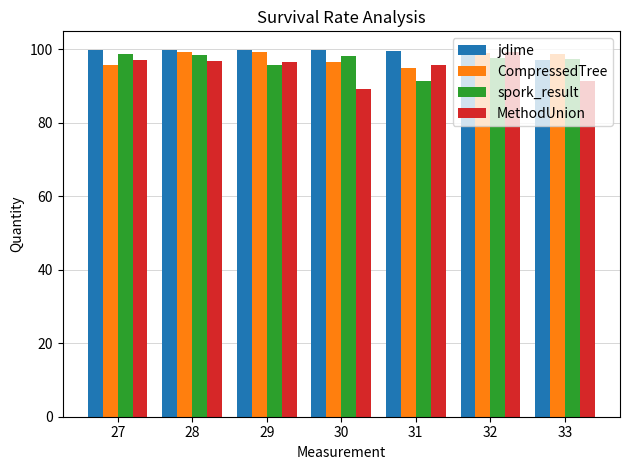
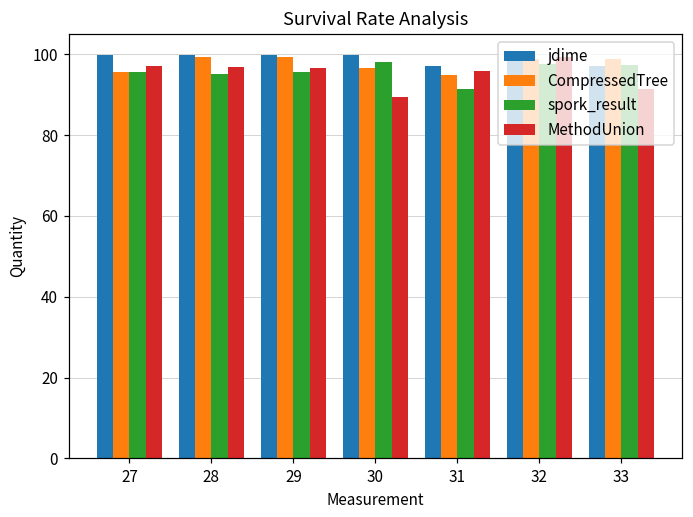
  {
    "jdime": {
      "27": 100,
      "28": 100,
      "29": 100,
      "30": 100,
-     "31": 100
+     "31": 97
    },
    "CompressedTree": {
      "27": 96,
      "28": 99,
      "29": 99,
      "30": 97,
      "31": 95
    },
    "spork_result": {
-     "27": 99,
-     "28": 99,
+     "27": 96,
+     "28": 95,
      "29": 96,
      "30": 98,
      "31": 92
    },
    "MethodUnion": {
      "27": 97,
      "28": 97,
      "29": 97,
      "30": 89,
      "31": 96
    }
  }
